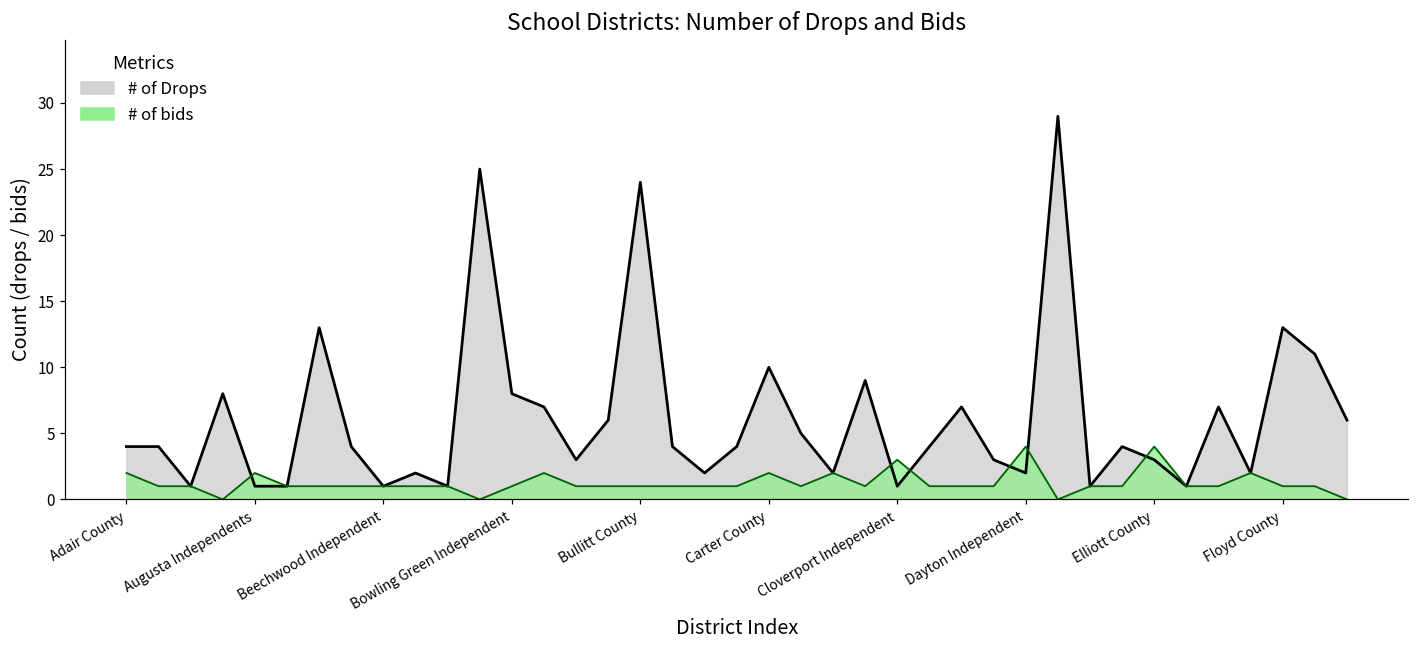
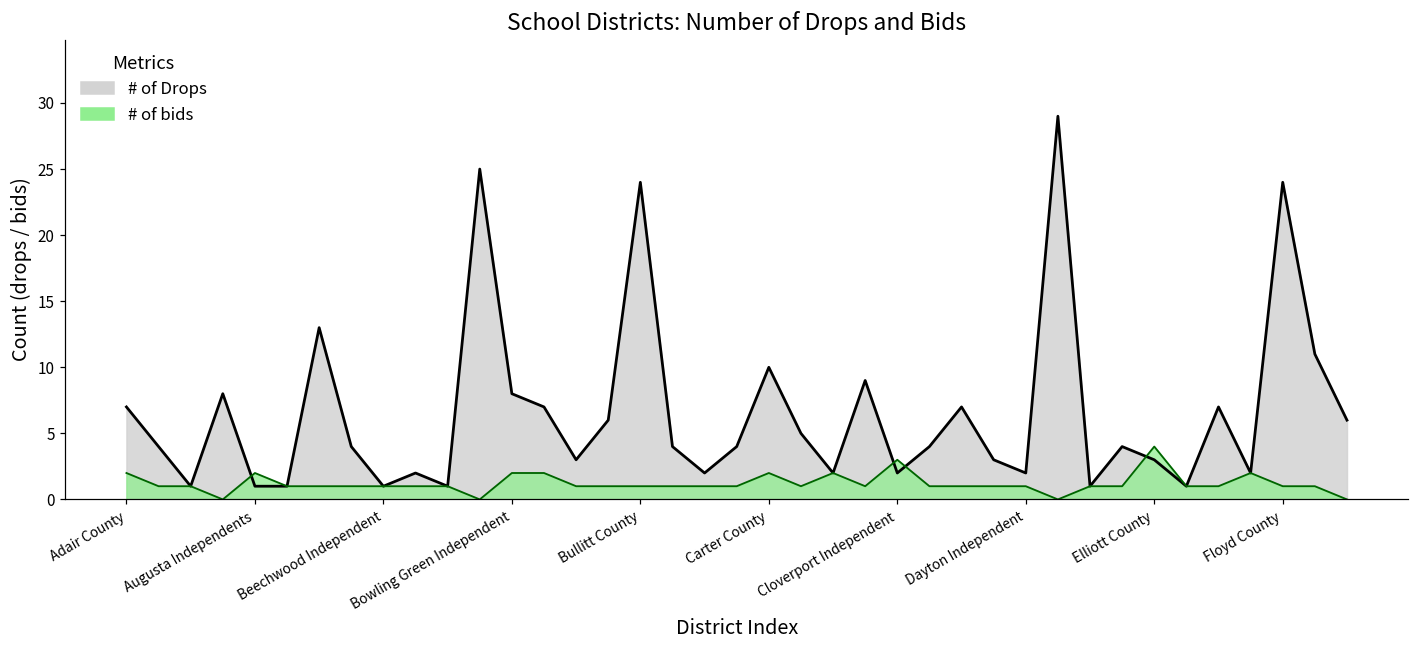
  {
    "# of Drops": {
-     "Adair County": 4,
+     "Adair County": 7,
      "Augusta Independents": 1,
      "Bowling Green Independent": 8,
      "Bullitt County": 24,
      "Carter County": 10,
-     "Cloverport Independent": 1,
+     "Cloverport Independent": 2,
      "Dayton Independent": 2,
      "Elliott County": 3,
-     "Floyd County": 13
+     "Floyd County": 24
    },
    "# of bids": {
      "Adair County": 2,
      "Augusta Independents": 2,
-     "Bowling Green Independent": 1,
+     "Bowling Green Independent": 2,
      "Bullitt County": 1,
      "Carter County": 2,
      "Cloverport Independent": 3,
-     "Dayton Independent": 4,
+     "Dayton Independent": 1,
      "Elliott County": 4,
      "Floyd County": 1
    }
  }
